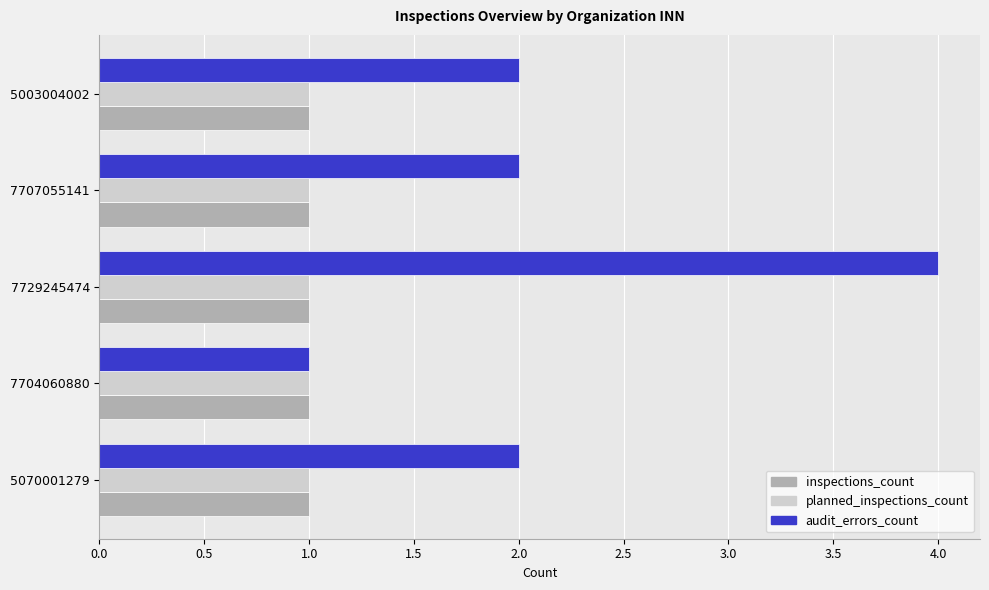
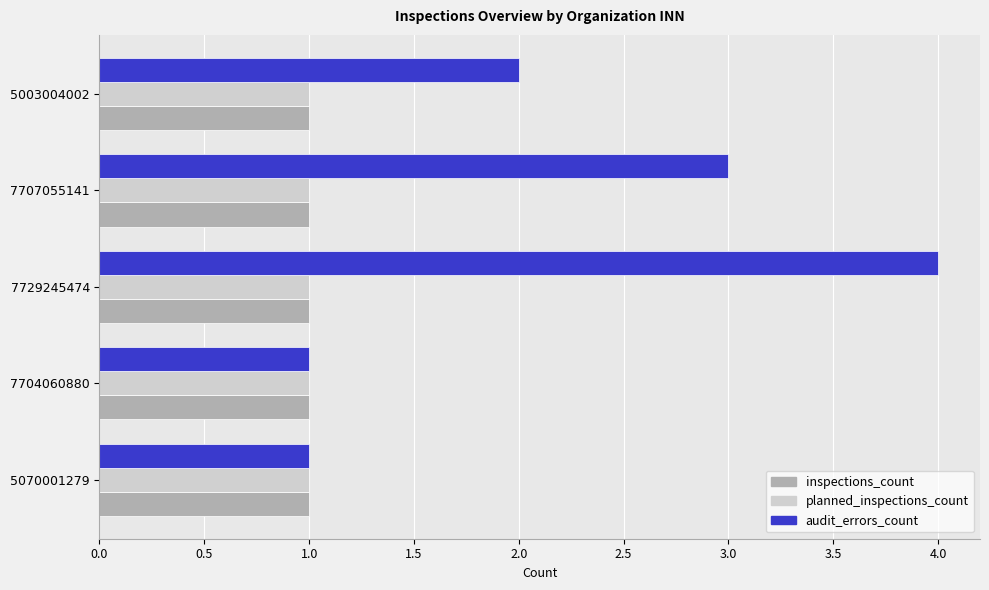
  {
    "audit_errors_count": {
      "5003004002": 2,
-     "7707055141": 2,
+     "7707055141": 3,
      "7729245474": 4,
      "7704060880": 1,
-     "5070001279": 2
+     "5070001279": 1
    }
  }
